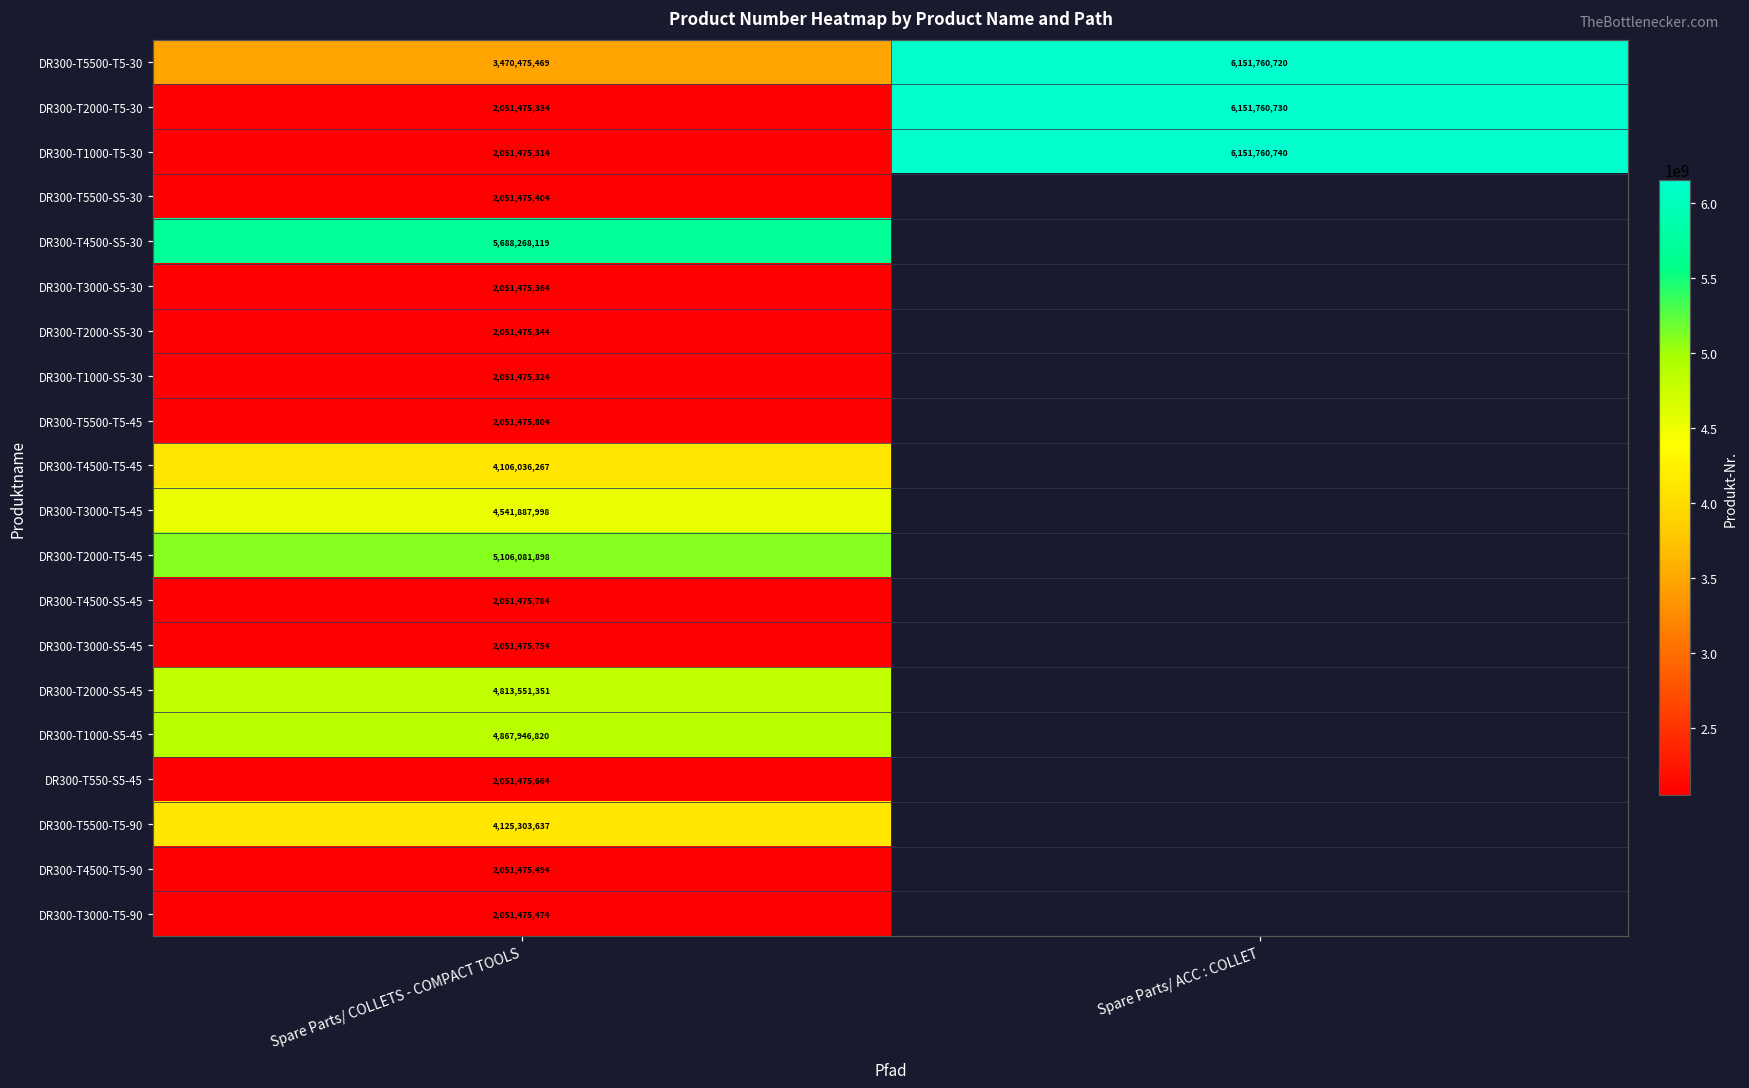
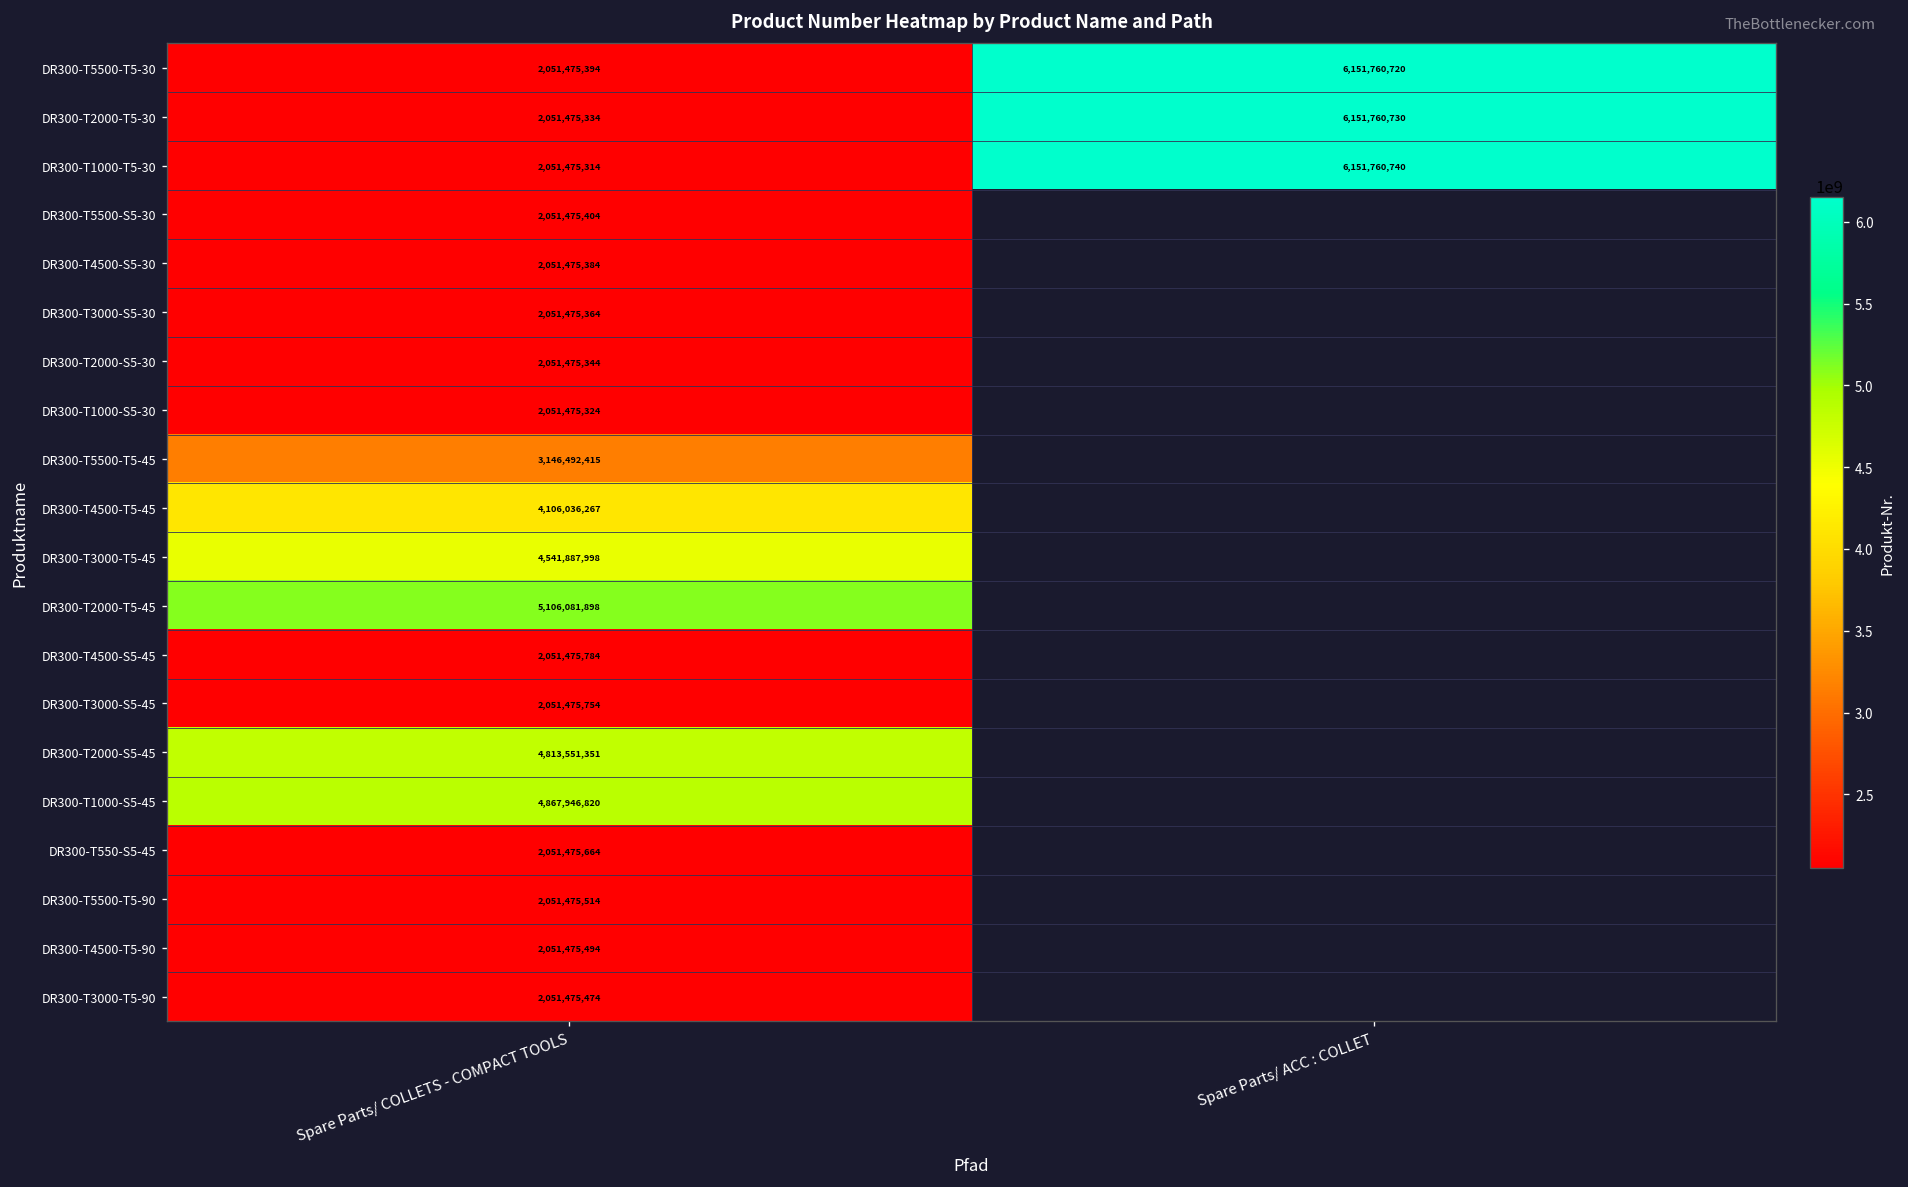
  {
    "DR300-T5500-T5-30": {
-     "Spare Parts/ COLLETS - COMPACT TOOLS": "3,470,475,469",
+     "Spare Parts/ COLLETS - COMPACT TOOLS": "2,051,475,394",
      "Spare Parts/ ACC : COLLET": "6,151,760,720"
    },
    "DR300-T2000-T5-30": {
      "Spare Parts/ COLLETS - COMPACT TOOLS": "2,051,475,334",
      "Spare Parts/ ACC : COLLET": "6,151,760,730"
    },
    "DR300-T1000-T5-30": {
      "Spare Parts/ COLLETS - COMPACT TOOLS": "2,051,475,314",
      "Spare Parts/ ACC : COLLET": "6,151,760,740"
    },
    "DR300-T5500-S5-30": {
      "Spare Parts/ COLLETS - COMPACT TOOLS": "2,051,475,404"
    },
    "DR300-T4500-S5-30": {
-     "Spare Parts/ COLLETS - COMPACT TOOLS": "5,688,268,119"
+     "Spare Parts/ COLLETS - COMPACT TOOLS": "2,051,475,384"
    },
    "DR300-T3000-S5-30": {
      "Spare Parts/ COLLETS - COMPACT TOOLS": "2,051,475,364"
    },
    "DR300-T2000-S5-30": {
      "Spare Parts/ COLLETS - COMPACT TOOLS": "2,051,475,344"
    },
    "DR300-T1000-S5-30": {
      "Spare Parts/ COLLETS - COMPACT TOOLS": "2,051,475,324"
    },
    "DR300-T5500-T5-45": {
-     "Spare Parts/ COLLETS - COMPACT TOOLS": "2,051,475,804"
+     "Spare Parts/ COLLETS - COMPACT TOOLS": "3,146,492,415"
    },
    "DR300-T4500-T5-45": {
      "Spare Parts/ COLLETS - COMPACT TOOLS": "4,106,036,267"
    },
    "DR300-T3000-T5-45": {
      "Spare Parts/ COLLETS - COMPACT TOOLS": "4,541,887,998"
    },
    "DR300-T2000-T5-45": {
      "Spare Parts/ COLLETS - COMPACT TOOLS": "5,106,081,898"
    },
    "DR300-T4500-S5-45": {
      "Spare Parts/ COLLETS - COMPACT TOOLS": "2,051,475,784"
    },
    "DR300-T3000-S5-45": {
      "Spare Parts/ COLLETS - COMPACT TOOLS": "2,051,475,754"
    },
    "DR300-T2000-S5-45": {
      "Spare Parts/ COLLETS - COMPACT TOOLS": "4,813,551,351"
    },
    "DR300-T1000-S5-45": {
      "Spare Parts/ COLLETS - COMPACT TOOLS": "4,867,946,820"
    },
    "DR300-T550-S5-45": {
      "Spare Parts/ COLLETS - COMPACT TOOLS": "2,051,475,664"
    },
    "DR300-T5500-T5-90": {
-     "Spare Parts/ COLLETS - COMPACT TOOLS": "4,125,303,637"
+     "Spare Parts/ COLLETS - COMPACT TOOLS": "2,051,475,514"
    },
    "DR300-T4500-T5-90": {
      "Spare Parts/ COLLETS - COMPACT TOOLS": "2,051,475,494"
    },
    "DR300-T3000-T5-90": {
      "Spare Parts/ COLLETS - COMPACT TOOLS": "2,051,475,474"
    }
  }
